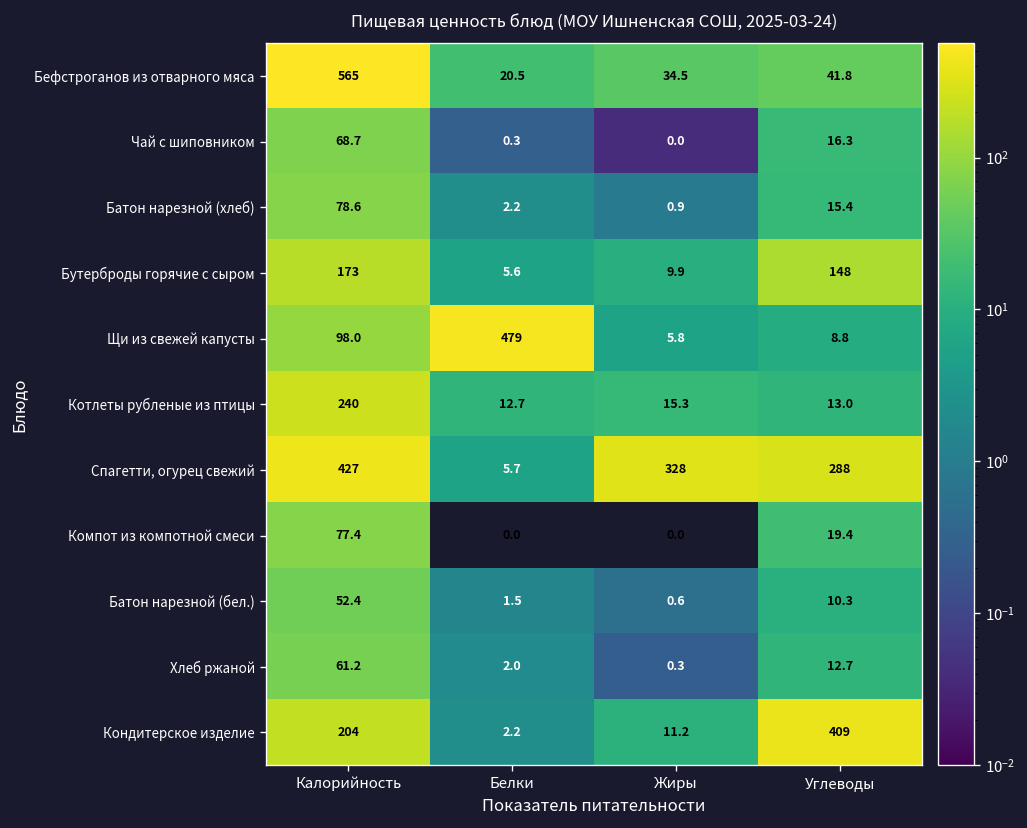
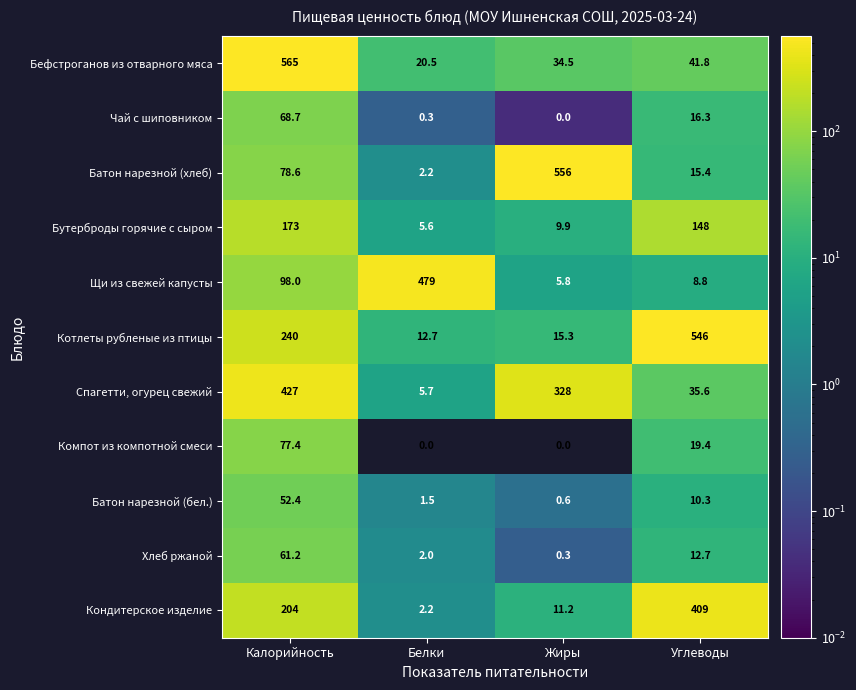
  {
    "Бефстроганов из отварного мяса": {
      "Калорийность": 565,
      "Белки": 20.5,
      "Жиры": 34.5,
      "Углеводы": 41.8
    },
    "Чай с шиповником": {
      "Калорийность": 68.7,
      "Белки": 0.3,
      "Жиры": 0.0,
      "Углеводы": 16.3
    },
    "Батон нарезной (хлеб)": {
      "Калорийность": 78.6,
      "Белки": 2.2,
-     "Жиры": 0.9,
+     "Жиры": 556,
      "Углеводы": 15.4
    },
    "Бутерброды горячие с сыром": {
      "Калорийность": 173,
      "Белки": 5.6,
      "Жиры": 9.9,
      "Углеводы": 148
    },
    "Щи из свежей капусты": {
      "Калорийность": 98.0,
      "Белки": 479,
      "Жиры": 5.8,
      "Углеводы": 8.8
    },
    "Котлеты рубленые из птицы": {
      "Калорийность": 240,
      "Белки": 12.7,
      "Жиры": 15.3,
-     "Углеводы": 13.0
+     "Углеводы": 546
    },
    "Спагетти, огурец свежий": {
      "Калорийность": 427,
      "Белки": 5.7,
      "Жиры": 328,
-     "Углеводы": 288
+     "Углеводы": 35.6
    },
    "Компот из компотной смеси": {
      "Калорийность": 77.4,
      "Углеводы": 19.4
    },
    "Батон нарезной (бел.)": {
      "Калорийность": 52.4,
      "Белки": 1.5,
      "Жиры": 0.6,
      "Углеводы": 10.3
    },
    "Хлеб ржаной": {
      "Калорийность": 61.2,
      "Белки": 2.0,
      "Жиры": 0.3,
      "Углеводы": 12.7
    },
    "Кондитерское изделие": {
      "Калорийность": 204,
      "Белки": 2.2,
      "Жиры": 11.2,
      "Углеводы": 409
    }
  }
